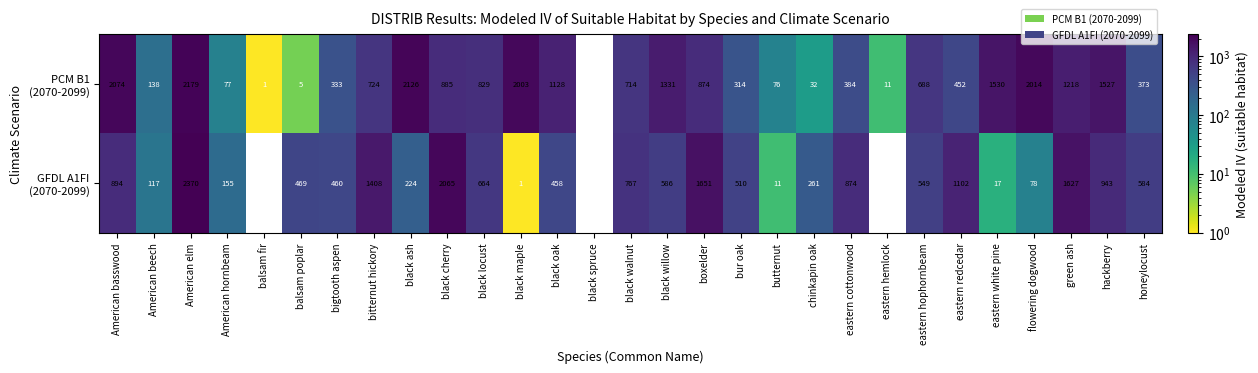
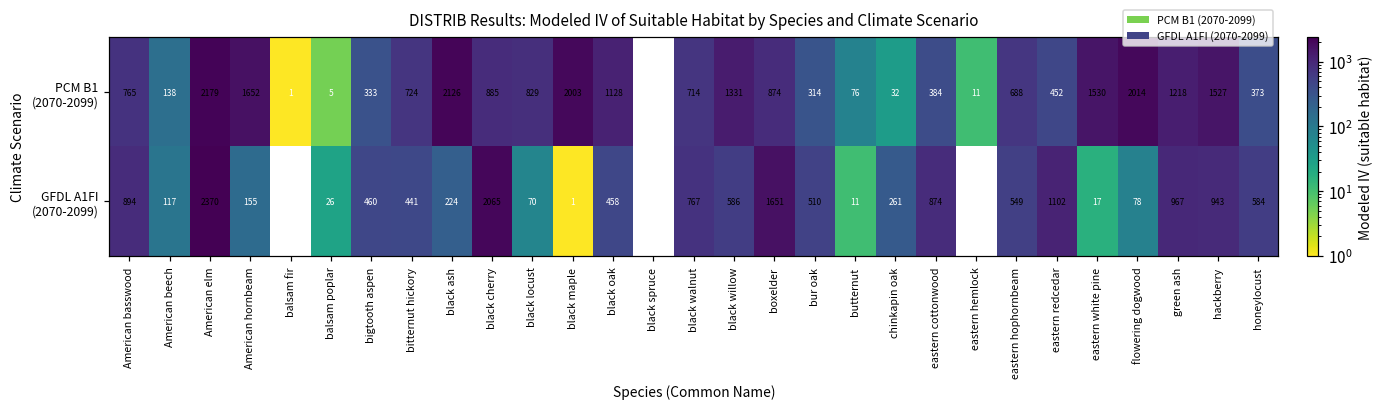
  {
    "PCM B1 (2070-2099)": {
-     "American basswood": 2074,
+     "American basswood": 765,
      "American beech": 138,
      "American elm": 2179,
-     "American hornbeam": 77,
+     "American hornbeam": 1652,
      "balsam fir": 1,
      "balsam poplar": 5,
      "bigtooth aspen": 333,
      "bitternut hickory": 724,
      "black ash": 2126,
      "black cherry": 885,
      "black locust": 829,
      "black maple": 2003,
      "black oak": 1128,
      "black walnut": 714,
      "black willow": 1331,
      "boxelder": 874,
      "bur oak": 314,
      "butternut": 76,
      "chinkapin oak": 32,
      "eastern cottonwood": 384,
      "eastern hemlock": 11,
      "eastern hophornbeam": 688,
      "eastern redcedar": 452,
      "eastern white pine": 1530,
      "flowering dogwood": 2014,
      "green ash": 1218,
      "hackberry": 1527,
      "honeylocust": 373
    },
    "GFDL A1FI (2070-2099)": {
      "American basswood": 894,
      "American beech": 117,
      "American elm": 2370,
      "American hornbeam": 155,
-     "balsam poplar": 469,
+     "balsam poplar": 26,
      "bigtooth aspen": 460,
-     "bitternut hickory": 1408,
+     "bitternut hickory": 441,
      "black ash": 224,
      "black cherry": 2065,
-     "black locust": 664,
+     "black locust": 70,
      "black maple": 1,
      "black oak": 458,
      "black walnut": 767,
      "black willow": 586,
      "boxelder": 1651,
      "bur oak": 510,
      "butternut": 11,
      "chinkapin oak": 261,
      "eastern cottonwood": 874,
      "eastern hophornbeam": 549,
      "eastern redcedar": 1102,
      "eastern white pine": 17,
      "flowering dogwood": 78,
-     "green ash": 1627,
+     "green ash": 967,
      "hackberry": 943,
      "honeylocust": 584
    }
  }
